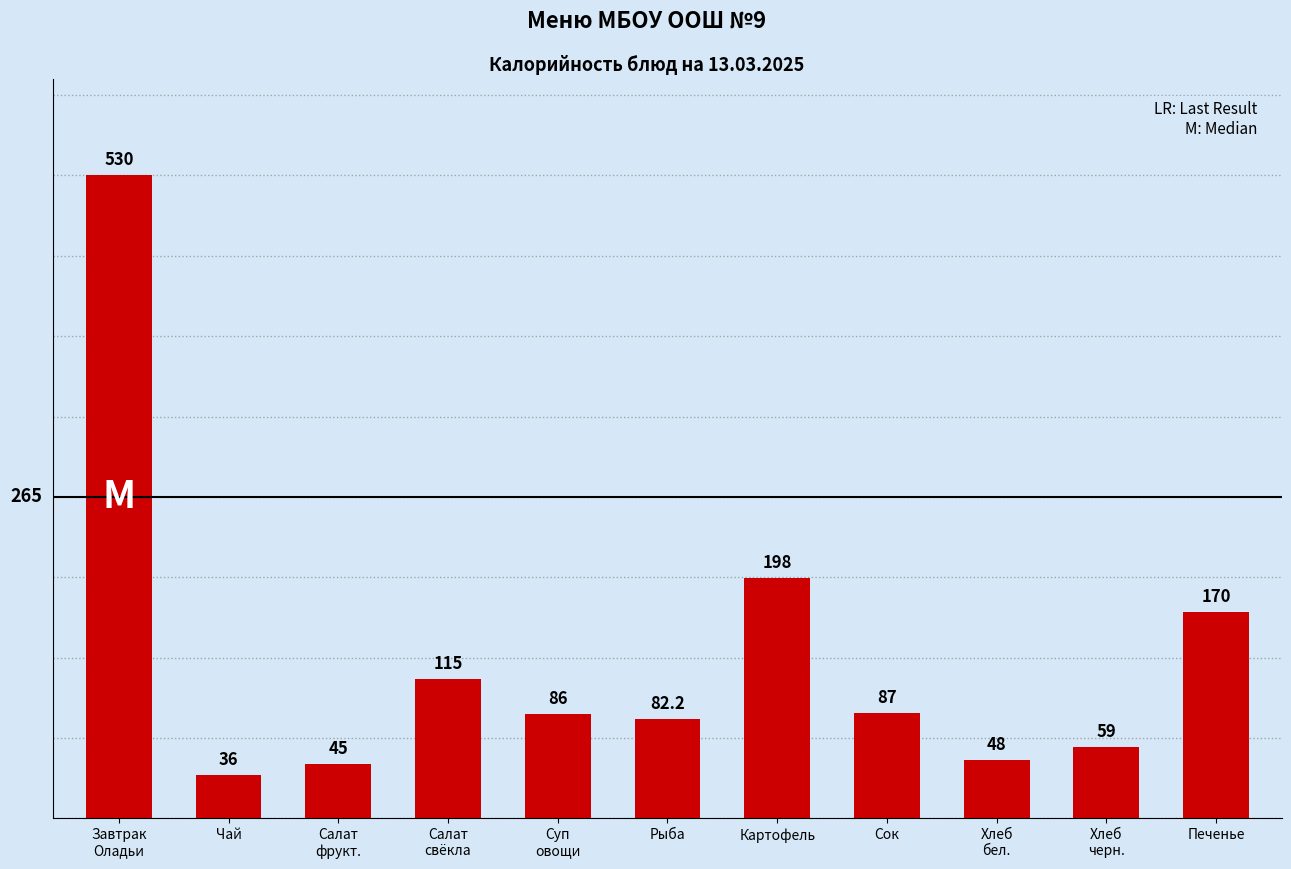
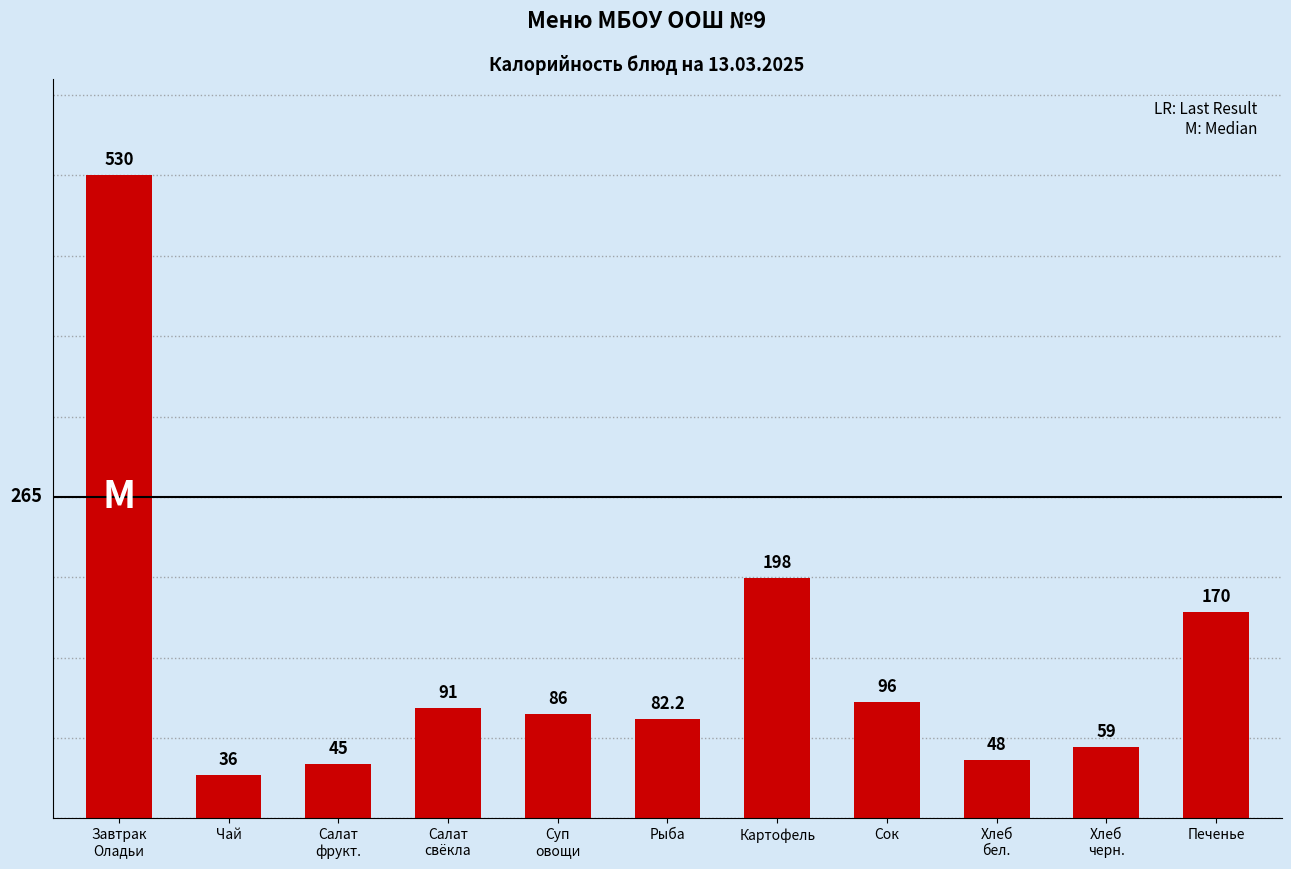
  {
    "Завтрак Оладьи": 530,
    "Чай": 36,
    "Салат фрукт.": 45,
-   "Салат свёкла": 115,
+   "Салат свёкла": 91,
    "Суп овощи": 86,
    "Рыба": 82.2,
    "Картофель": 198,
-   "Сок": 87,
+   "Сок": 96,
    "Хлеб бел.": 48,
    "Хлеб черн.": 59,
    "Печенье": 170
  }
